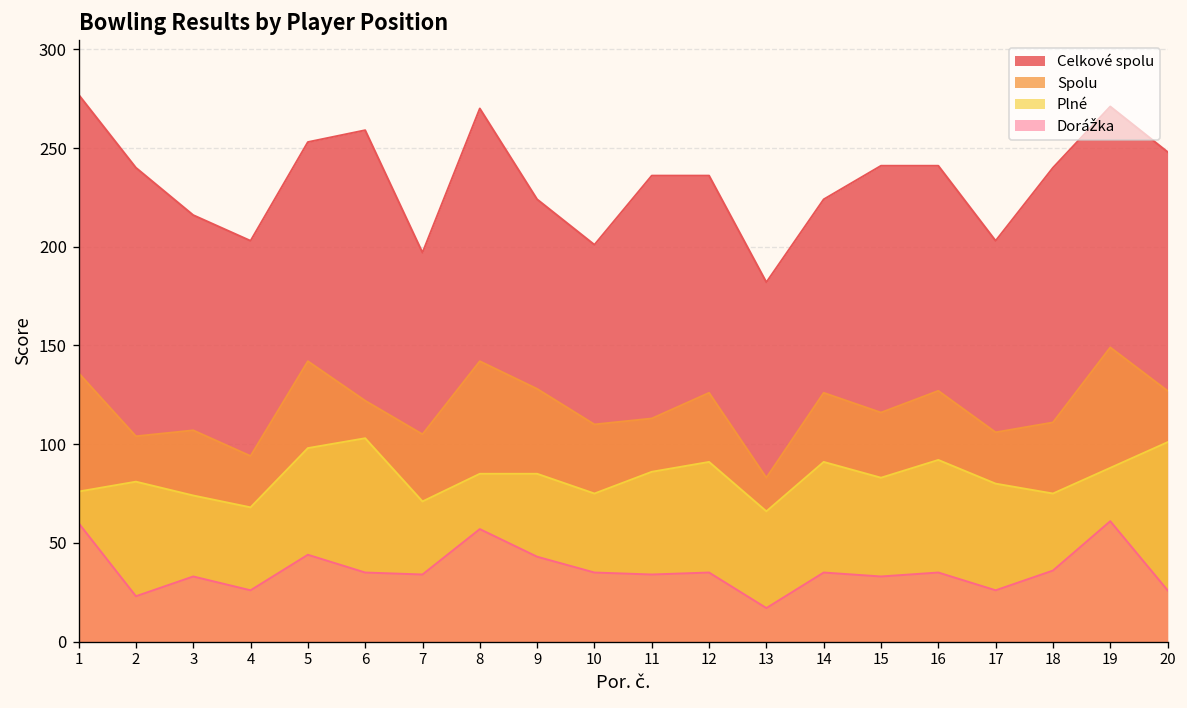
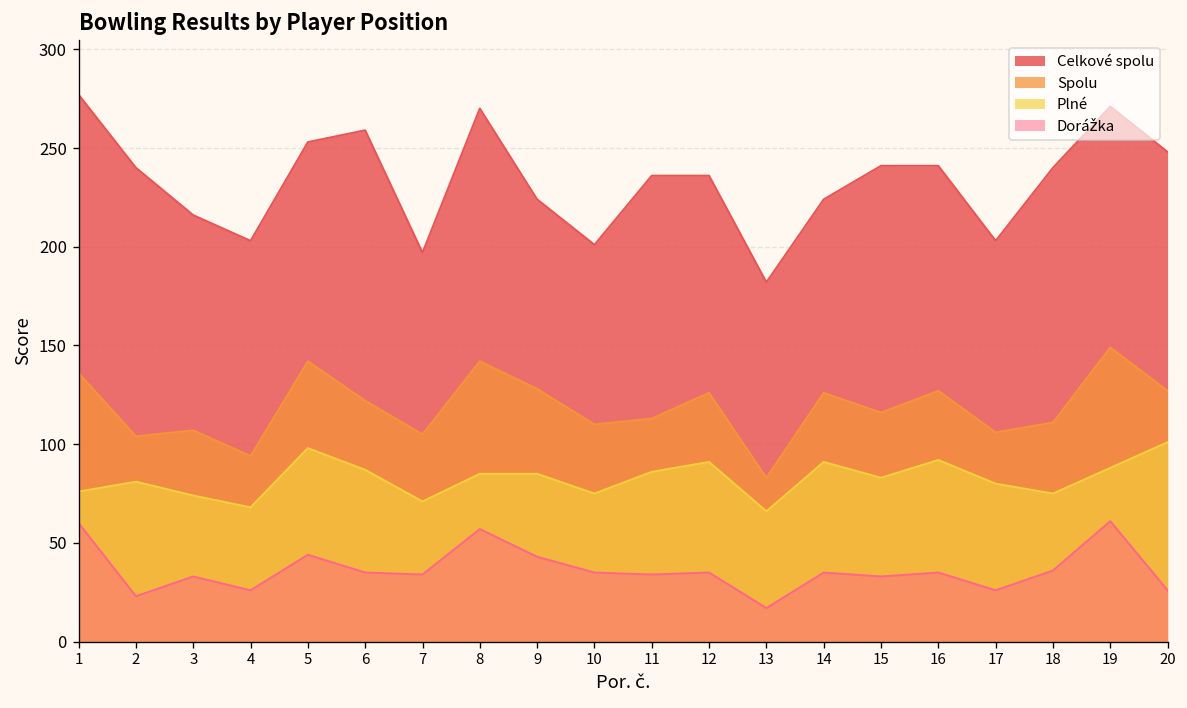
  {
    "Spolu": {
      "1": 136,
      "2": 104,
      "3": 107,
      "4": 94,
      "5": 142,
      "6": 122,
      "7": 105,
      "8": 142,
      "9": 128,
      "10": 110,
      "11": 113,
      "12": 126,
      "13": 83,
      "14": 126,
      "15": 116,
      "16": 127,
      "17": 106,
      "18": 111,
      "19": 149,
      "20": 127
    },
    "Plné": {
      "1": 76,
      "2": 81,
      "3": 74,
      "4": 68,
      "5": 98,
-     "6": 103,
+     "6": 87,
      "7": 71,
      "8": 85,
      "9": 85,
      "10": 75,
      "11": 86,
      "12": 91,
      "13": 66,
      "14": 91,
      "15": 83,
      "16": 92,
      "17": 80,
      "18": 75,
      "19": 88,
      "20": 101
    }
  }
